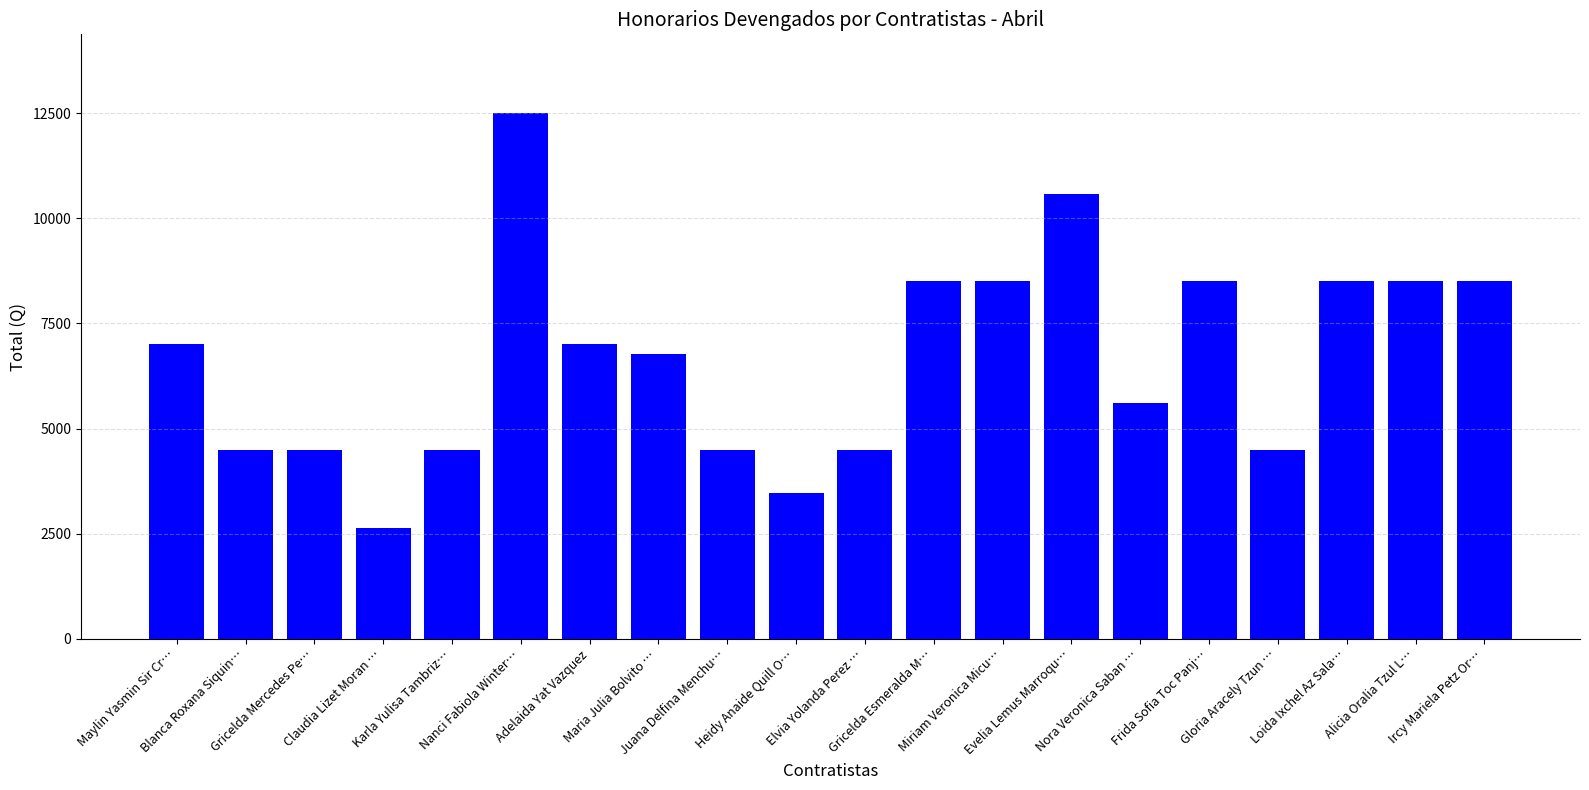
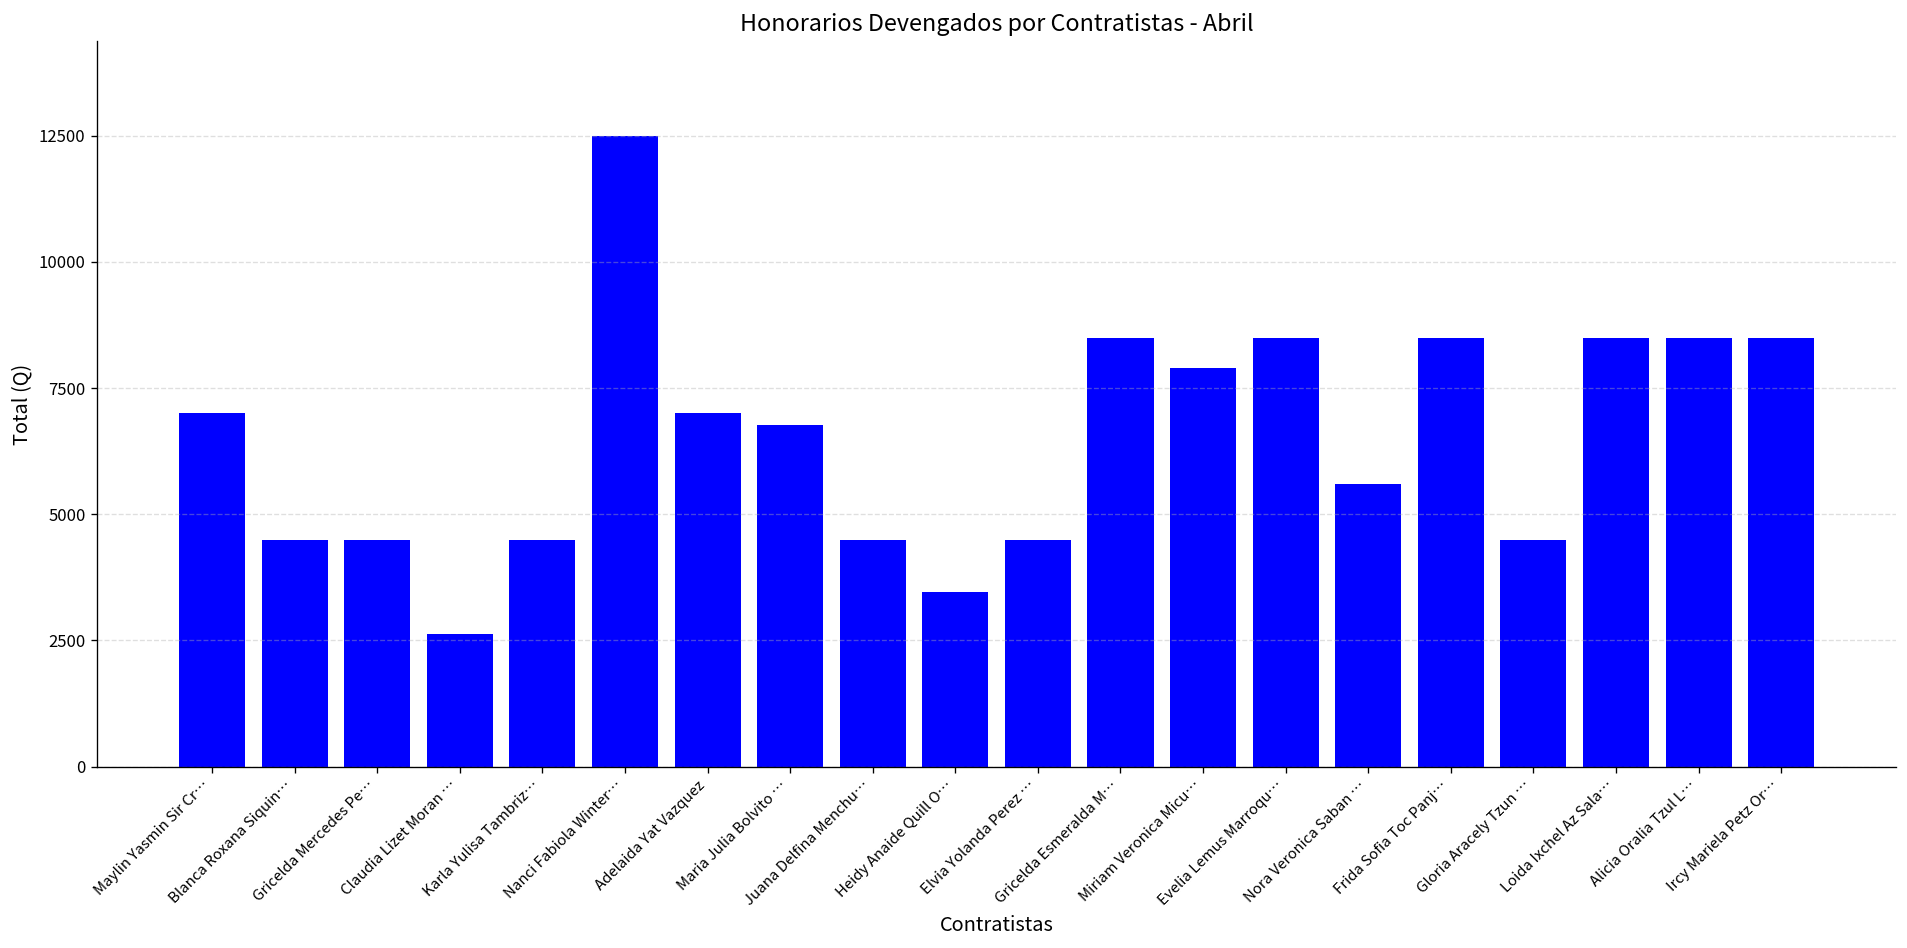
  {
    "Maylin Yasmin Sir Cr…": 7000,
    "Blanca Roxana Siquin…": 4500,
    "Gricelda Mercedes Pe…": 4500,
    "Claudia Lizet Moran …": 2600,
    "Karla Yulisa Tambriz…": 4500,
    "Nanci Fabiola Winter…": 12500,
    "Adelaida Yat Vazquez": 7000,
    "Maria Julia Bolvito …": 6800,
    "Juana Delfina Menchu…": 4500,
    "Heidy Anaide Quill O…": 3500,
    "Elvia Yolanda Perez …": 4500,
    "Gricelda Esmeralda M…": 8500,
-   "Miriam Veronica Micu…": 8500,
-   "Evelia Lemus Marroqu…": 10600,
+   "Miriam Veronica Micu…": 7900,
+   "Evelia Lemus Marroqu…": 8500,
    "Nora Veronica Saban …": 5600,
    "Frida Sofia Toc Panj…": 8500,
    "Gloria Aracely Tzun …": 4500,
    "Loida Ixchel Az Sala…": 8500,
    "Alicia Oralia Tzul L…": 8500,
    "Ircy Mariela Petz Or…": 8500
  }
